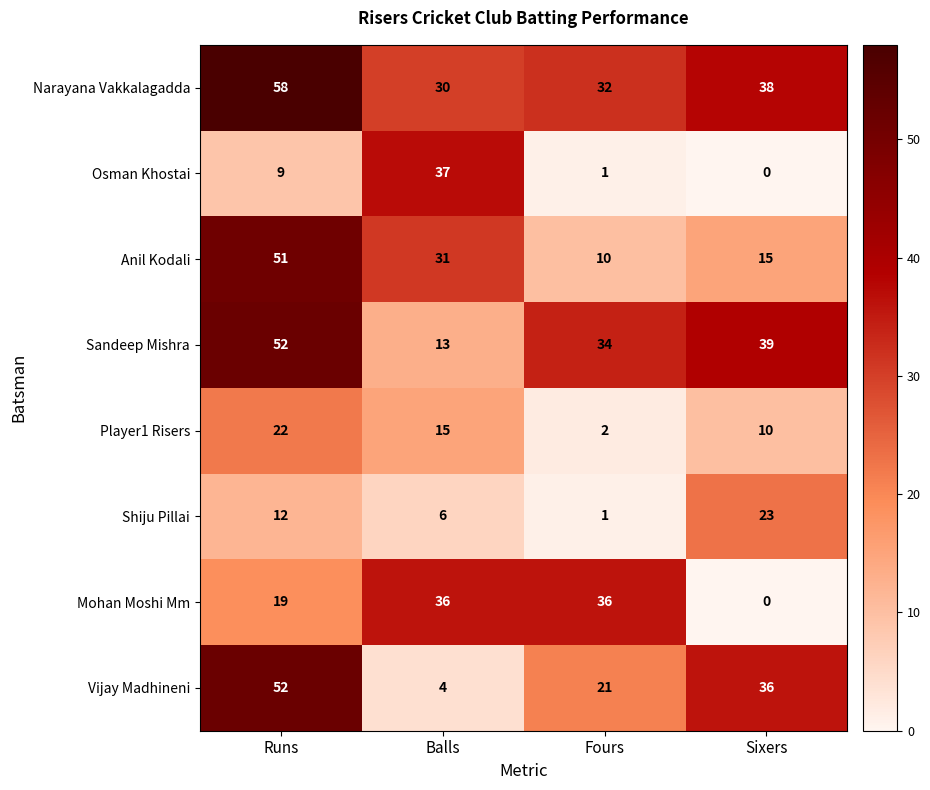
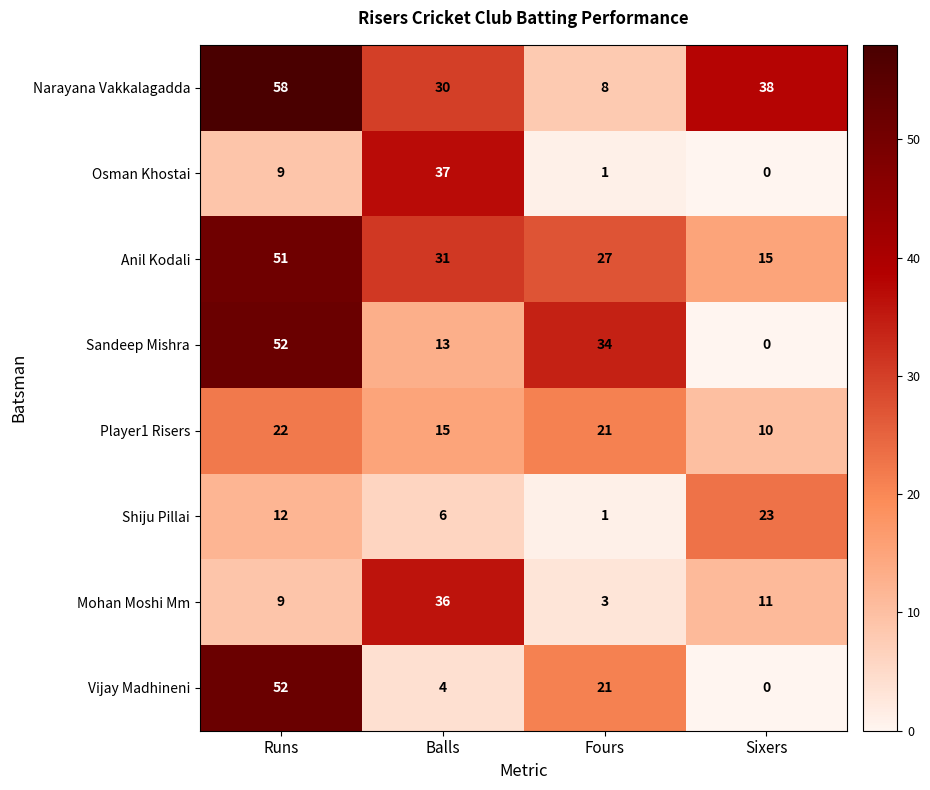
  {
    "Narayana Vakkalagadda": {
      "Runs": 58,
      "Balls": 30,
-     "Fours": 32,
+     "Fours": 8,
      "Sixers": 38
    },
    "Osman Khostai": {
      "Runs": 9,
      "Balls": 37,
      "Fours": 1,
      "Sixers": 0
    },
    "Anil Kodali": {
      "Runs": 51,
      "Balls": 31,
-     "Fours": 10,
+     "Fours": 27,
      "Sixers": 15
    },
    "Sandeep Mishra": {
      "Runs": 52,
      "Balls": 13,
      "Fours": 34,
-     "Sixers": 39
+     "Sixers": 0
    },
    "Player1 Risers": {
      "Runs": 22,
      "Balls": 15,
-     "Fours": 2,
+     "Fours": 21,
      "Sixers": 10
    },
    "Shiju Pillai": {
      "Runs": 12,
      "Balls": 6,
      "Fours": 1,
      "Sixers": 23
    },
    "Mohan Moshi Mm": {
-     "Runs": 19,
+     "Runs": 9,
      "Balls": 36,
-     "Fours": 36,
-     "Sixers": 0
+     "Fours": 3,
+     "Sixers": 11
    },
    "Vijay Madhineni": {
      "Runs": 52,
      "Balls": 4,
      "Fours": 21,
-     "Sixers": 36
+     "Sixers": 0
    }
  }
